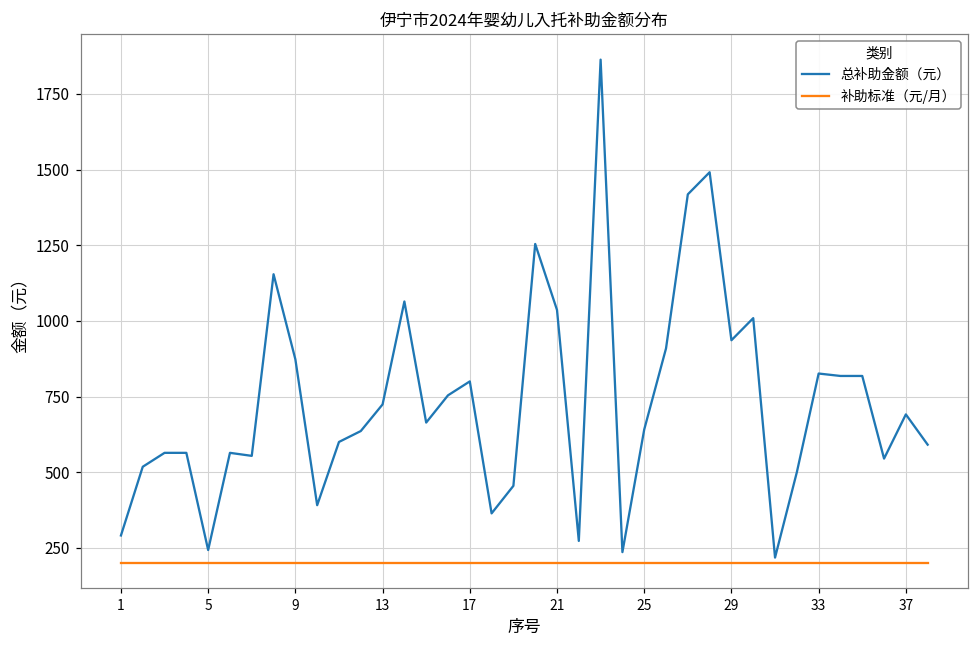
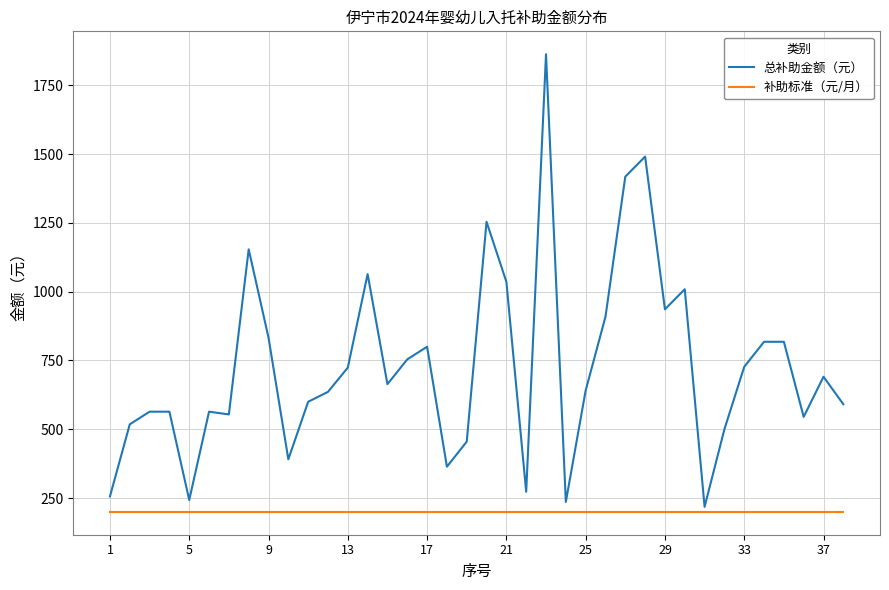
  {
    "总补助金额（元）": {
-     "1": 290,
+     "1": 260,
      "5": 240,
-     "9": 870,
+     "9": 830,
      "13": 720,
      "17": 800,
      "21": 1040,
      "25": 640,
      "29": 940,
-     "33": 830,
+     "33": 730,
      "37": 690
    },
    "补助标准（元/月）": {
      "1": 200,
      "5": 200,
      "9": 200,
      "13": 200,
      "17": 200,
      "21": 200,
      "25": 200,
      "29": 200,
      "33": 200,
      "37": 200
    }
  }
